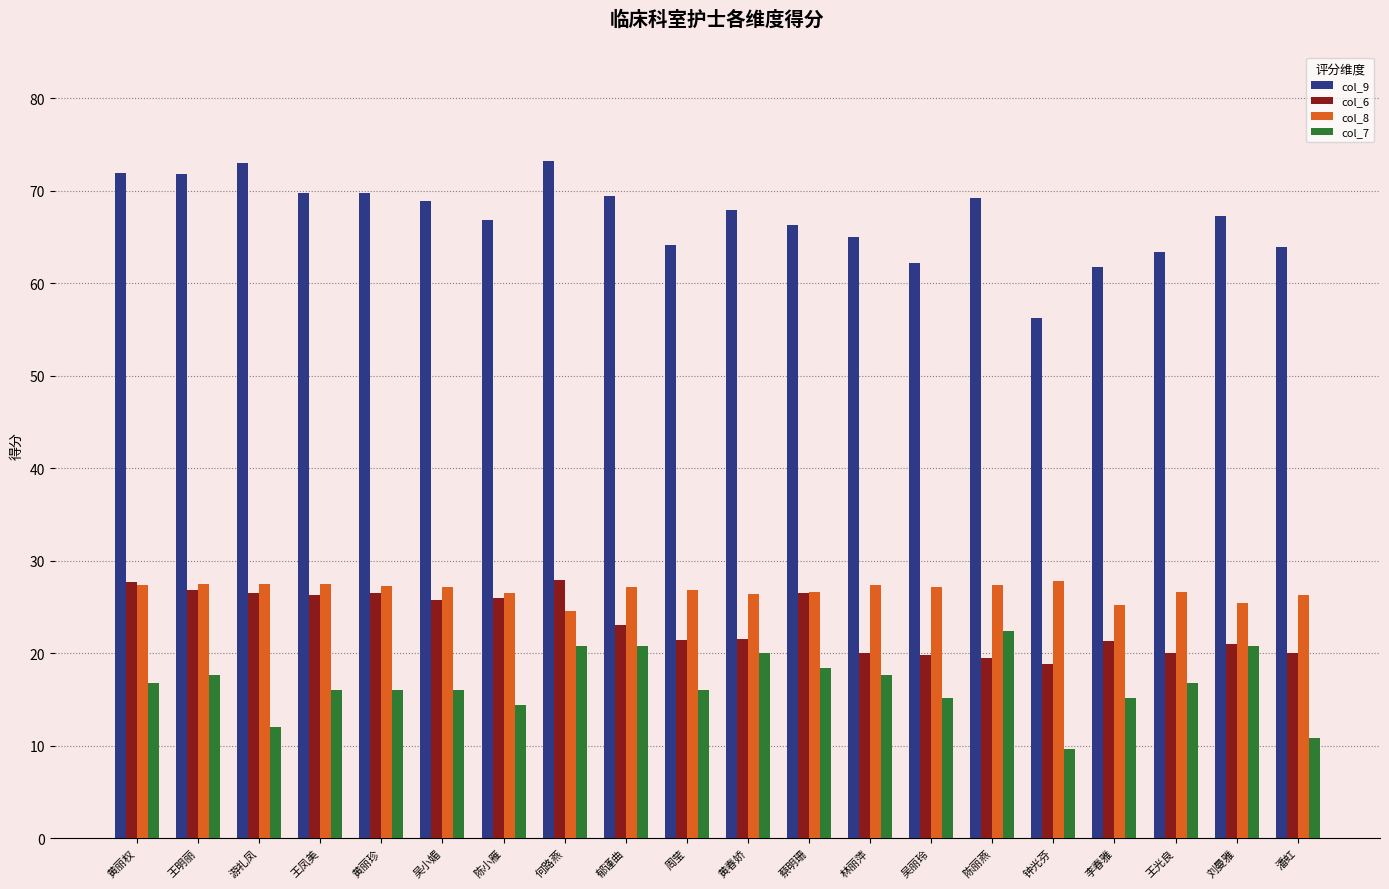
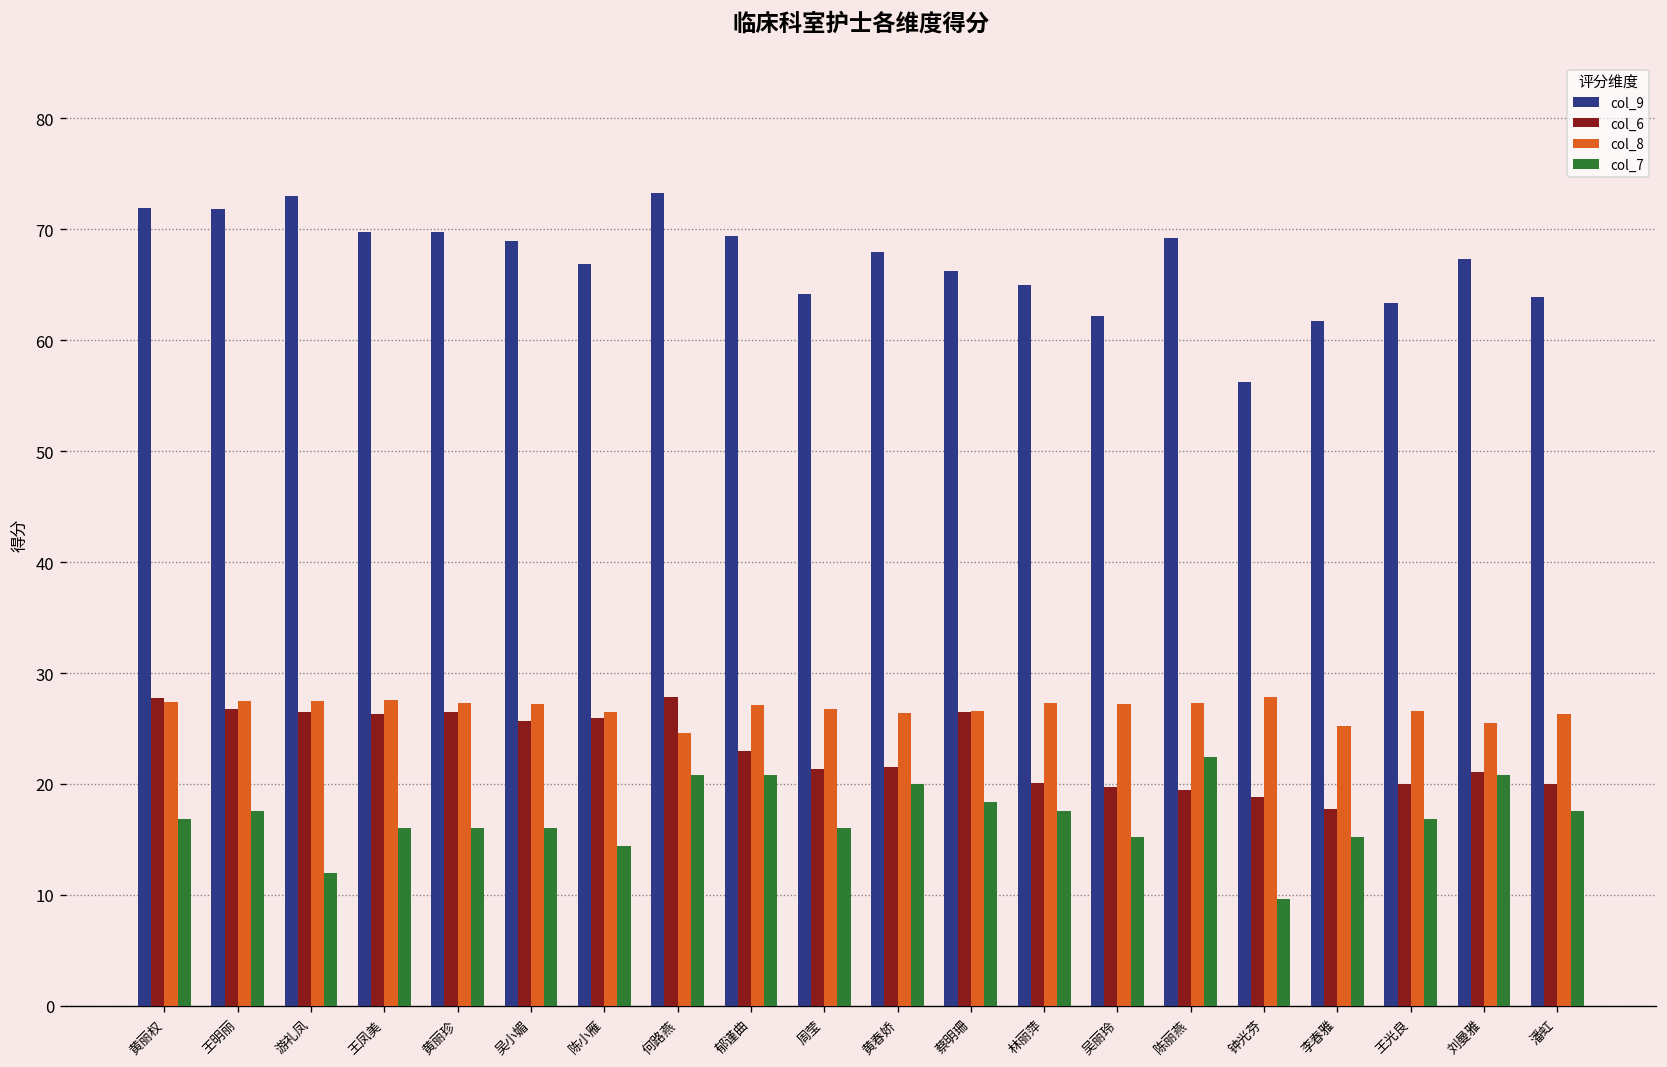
  {
    "col_9": {
      "黄丽权": 72,
      "王明丽": 72,
      "游礼凤": 73,
      "王凤美": 70,
      "黄丽珍": 70,
      "吴小媚": 69,
      "陈小雁": 67,
      "何路燕": 73,
      "郁谨曲": 69,
      "周莹": 64,
      "黄春娇": 68,
      "蔡明珊": 66,
      "林丽萍": 65,
      "吴丽玲": 62,
      "陈丽燕": 69,
      "钟光芬": 56,
      "李春雅": 62,
      "王光良": 63,
      "刘曼雅": 67,
      "潘虹": 64
    },
    "col_6": {
      "黄丽权": 28,
      "王明丽": 27,
      "游礼凤": 27,
      "王凤美": 26,
      "黄丽珍": 26,
      "吴小媚": 26,
      "陈小雁": 26,
      "何路燕": 28,
      "郁谨曲": 23,
      "周莹": 21,
      "黄春娇": 22,
      "蔡明珊": 27,
      "林丽萍": 20,
      "吴丽玲": 20,
      "陈丽燕": 20,
      "钟光芬": 19,
-     "李春雅": 21,
+     "李春雅": 18,
      "王光良": 20,
      "刘曼雅": 21,
      "潘虹": 20
    },
    "col_8": {
      "黄丽权": 27,
      "王明丽": 27,
      "游礼凤": 27,
      "王凤美": 28,
      "黄丽珍": 27,
      "吴小媚": 27,
      "陈小雁": 27,
      "何路燕": 25,
      "郁谨曲": 27,
      "周莹": 27,
      "黄春娇": 26,
      "蔡明珊": 27,
      "林丽萍": 27,
      "吴丽玲": 27,
      "陈丽燕": 27,
      "钟光芬": 28,
      "李春雅": 25,
      "王光良": 27,
      "刘曼雅": 25,
      "潘虹": 26
    },
    "col_7": {
      "黄丽权": 17,
      "王明丽": 18,
      "游礼凤": 12,
      "王凤美": 16,
      "黄丽珍": 16,
      "吴小媚": 16,
      "陈小雁": 14,
      "何路燕": 21,
      "郁谨曲": 21,
      "周莹": 16,
      "黄春娇": 20,
      "蔡明珊": 18,
      "林丽萍": 18,
      "吴丽玲": 15,
      "陈丽燕": 22,
      "钟光芬": 10,
      "李春雅": 15,
      "王光良": 17,
      "刘曼雅": 21,
-     "潘虹": 11
+     "潘虹": 18
    }
  }
